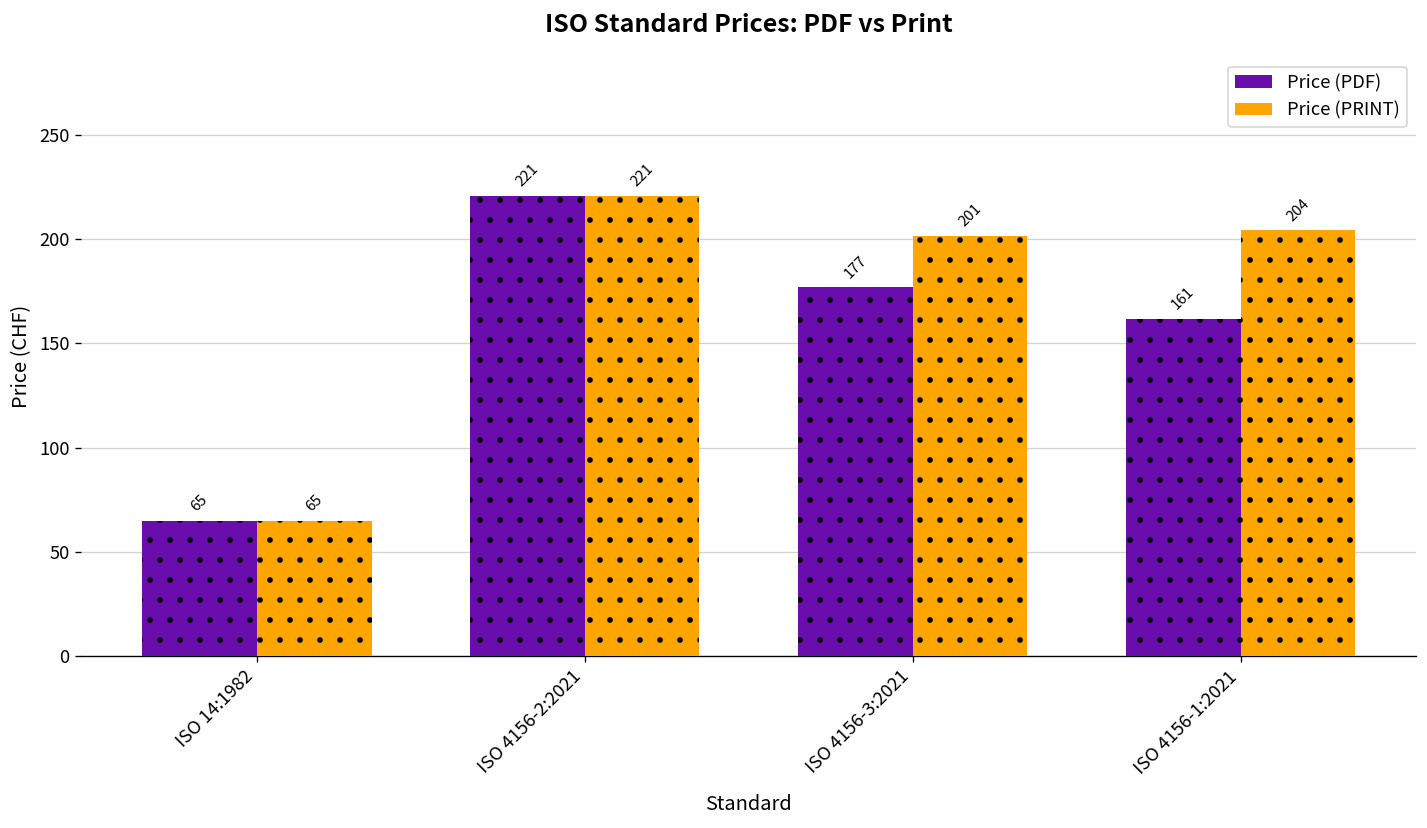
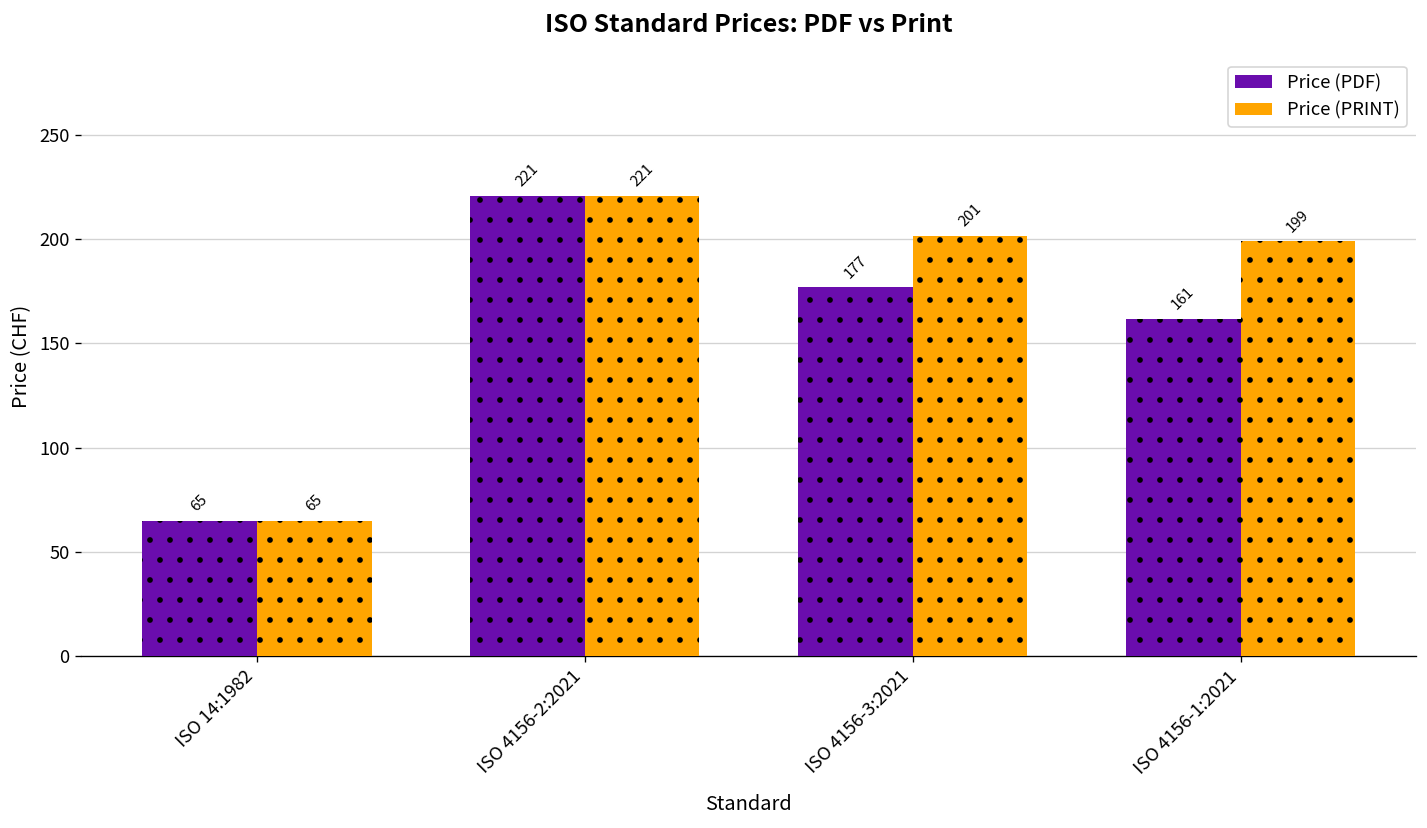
  {
    "Price (PDF)": {
      "ISO 14:1982": 65,
      "ISO 4156-2:2021": 221,
      "ISO 4156-3:2021": 177
    },
    "Price (PRINT)": {
      "ISO 14:1982": 65,
      "ISO 4156-2:2021": 221,
-     "ISO 4156-1:2021": 204
+     "ISO 4156-1:2021": 199
    }
  }
